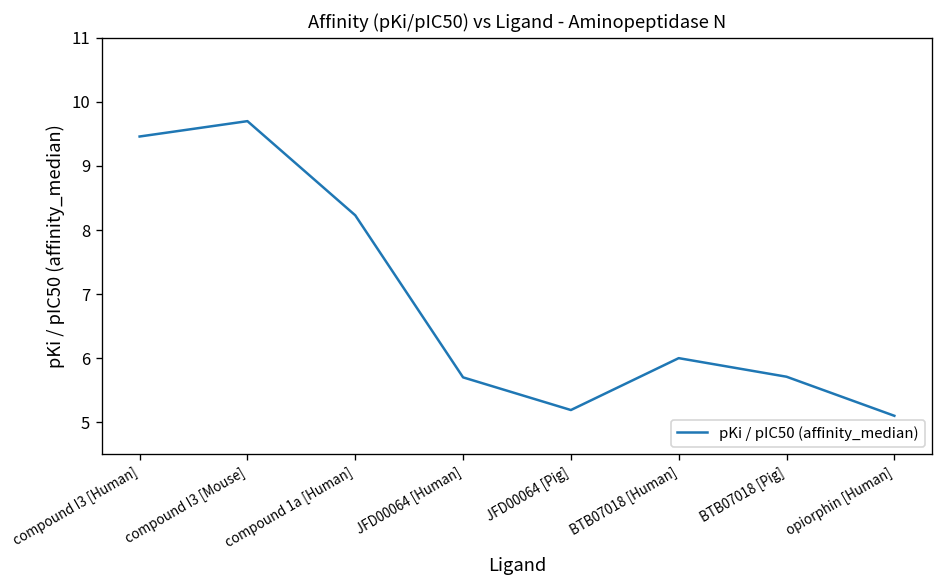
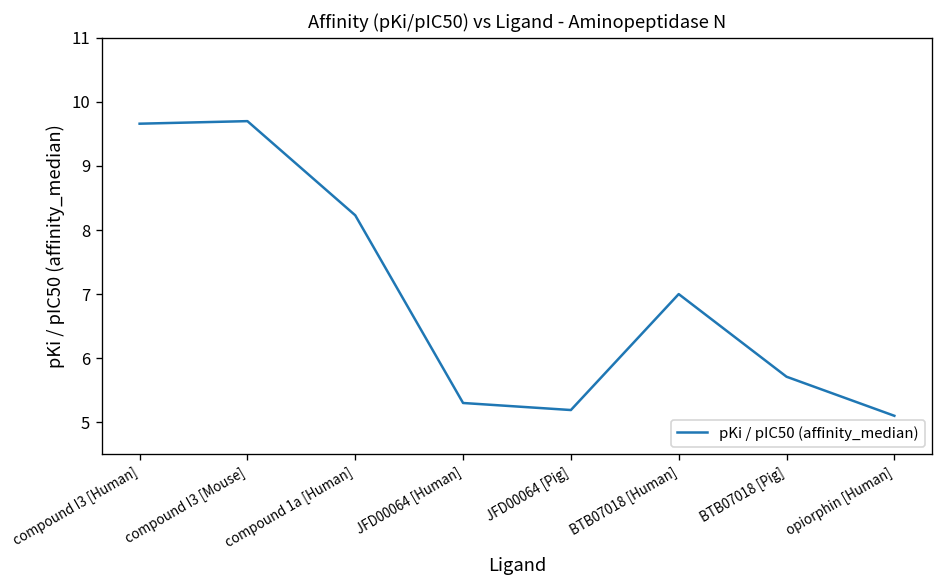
  {
-   "compound I3 [Human]": 9.5,
+   "compound I3 [Human]": 9.7,
    "compound I3 [Mouse]": 9.7,
    "compound 1a [Human]": 8.2,
-   "JFD00064 [Human]": 5.7,
+   "JFD00064 [Human]": 5.3,
    "JFD00064 [Pig]": 5.2,
-   "BTB07018 [Human]": 6,
+   "BTB07018 [Human]": 7,
    "BTB07018 [Pig]": 5.7,
    "opiorphin [Human]": 5.1
  }
